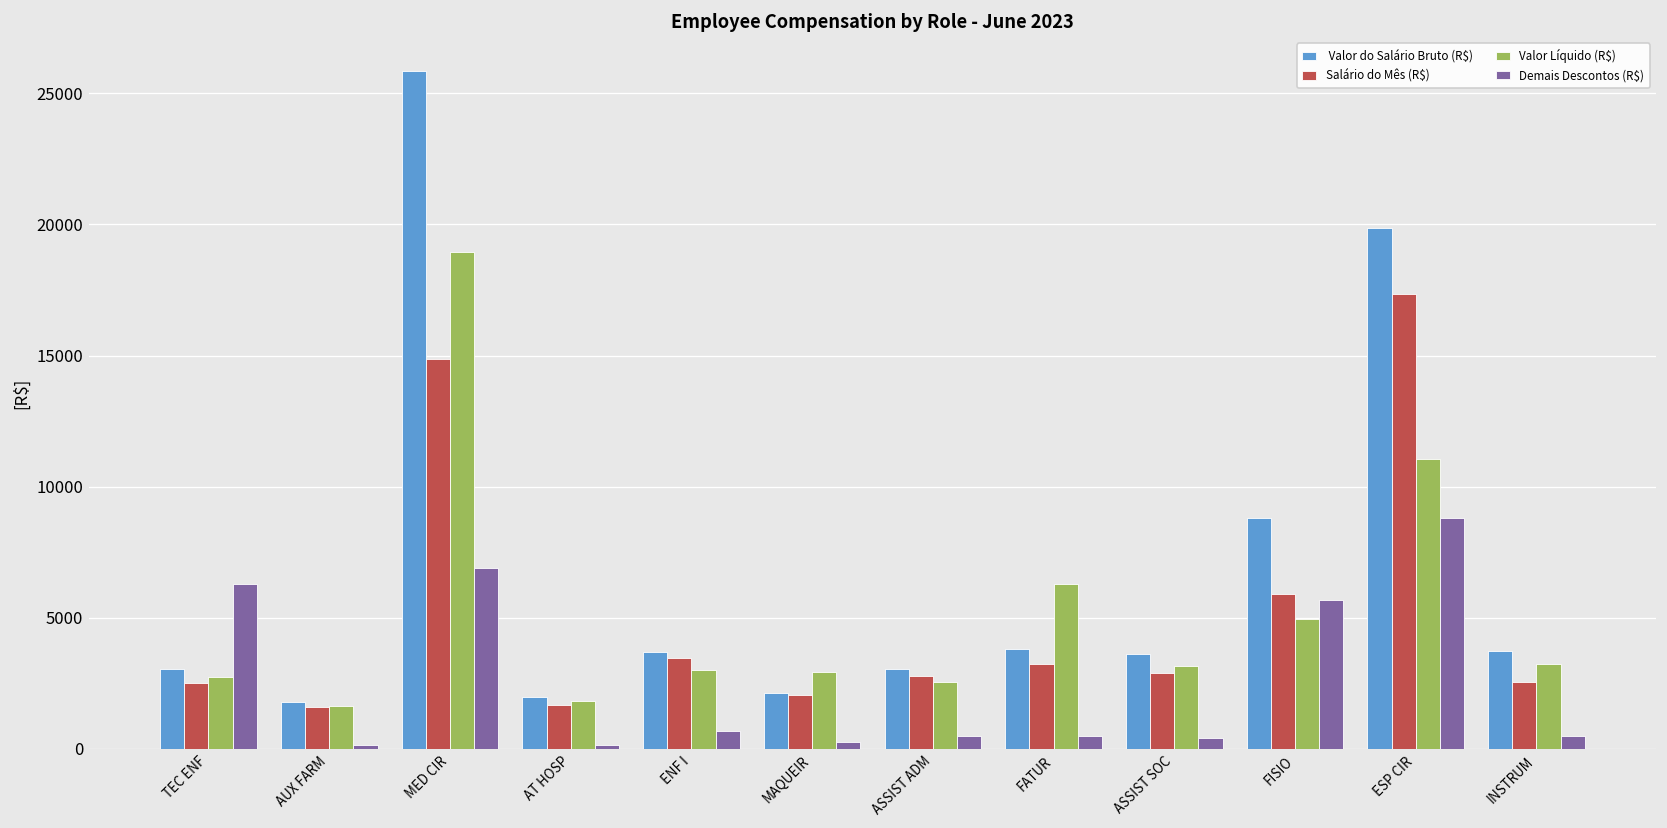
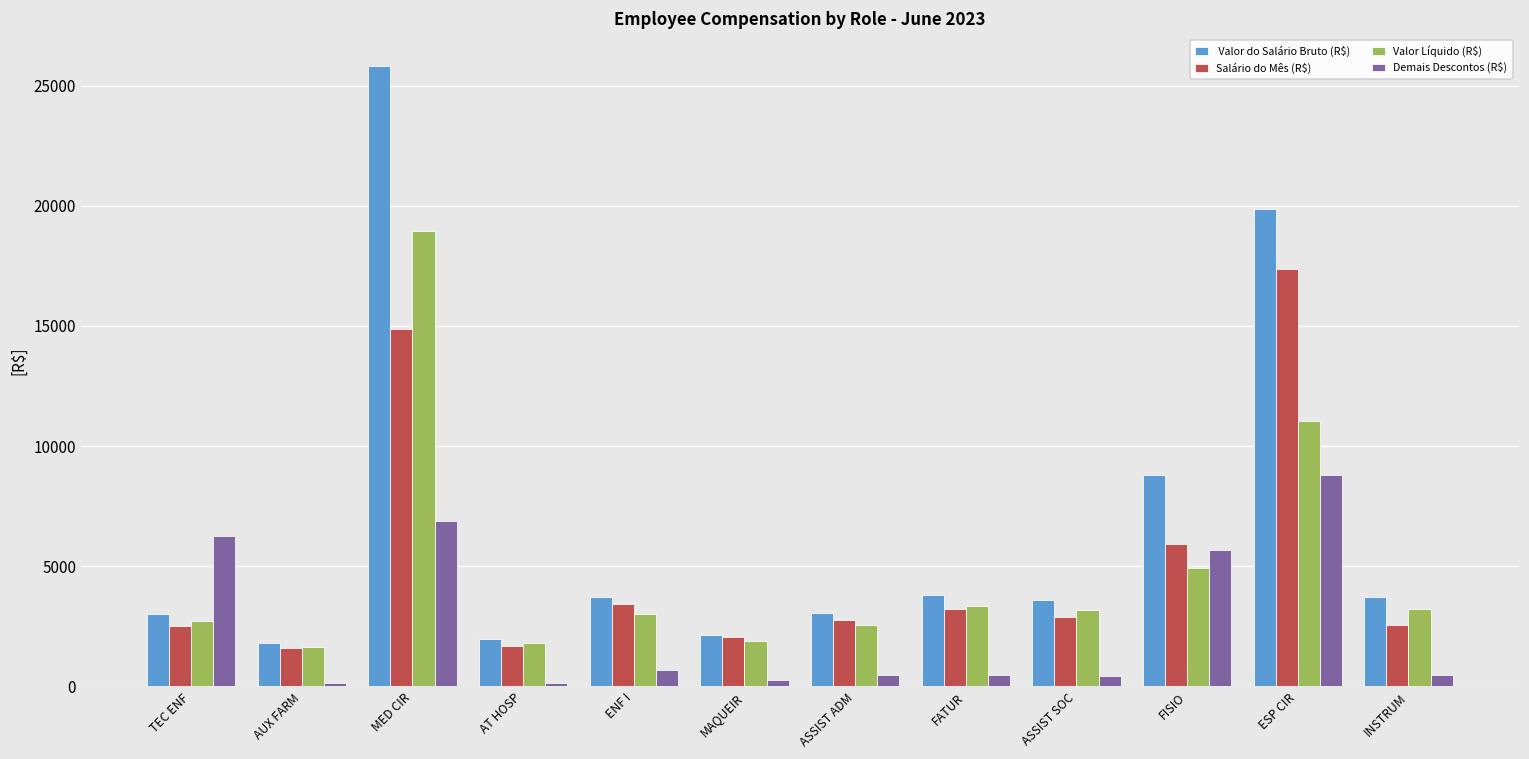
  {
    "Valor do Salário Bruto (R$)": {
      "TEC ENF": 3000,
      "AUX FARM": 1800,
      "MED CIR": 25800,
      "AT HOSP": 2000,
      "ENF I": 3700,
      "MAQUEIR": 2100,
      "ASSIST ADM": 3000,
      "FATUR": 3800,
      "ASSIST SOC": 3600,
      "FISIO": 8800,
      "ESP CIR": 19900,
      "INSTRUM": 3700
    },
    "Salário do Mês (R$)": {
      "TEC ENF": 2500,
      "AUX FARM": 1600,
      "MED CIR": 14900,
      "AT HOSP": 1700,
      "ENF I": 3400,
      "MAQUEIR": 2100,
      "ASSIST ADM": 2800,
      "FATUR": 3200,
      "ASSIST SOC": 2900,
      "FISIO": 5900,
      "ESP CIR": 17400,
      "INSTRUM": 2500
    },
    "Valor Líquido (R$)": {
      "TEC ENF": 2700,
      "AUX FARM": 1600,
      "MED CIR": 19000,
      "AT HOSP": 1800,
      "ENF I": 3000,
-     "MAQUEIR": 2900,
+     "MAQUEIR": 1900,
      "ASSIST ADM": 2600,
-     "FATUR": 6300,
+     "FATUR": 3300,
      "ASSIST SOC": 3200,
      "FISIO": 4900,
      "ESP CIR": 11100,
      "INSTRUM": 3200
    },
    "Demais Descontos (R$)": {
      "TEC ENF": 6300,
      "AUX FARM": 200,
      "MED CIR": 6900,
      "AT HOSP": 200,
      "ENF I": 700,
      "MAQUEIR": 300,
      "ASSIST ADM": 500,
      "FATUR": 500,
      "ASSIST SOC": 400,
      "FISIO": 5700,
      "ESP CIR": 8800,
      "INSTRUM": 500
    }
  }
